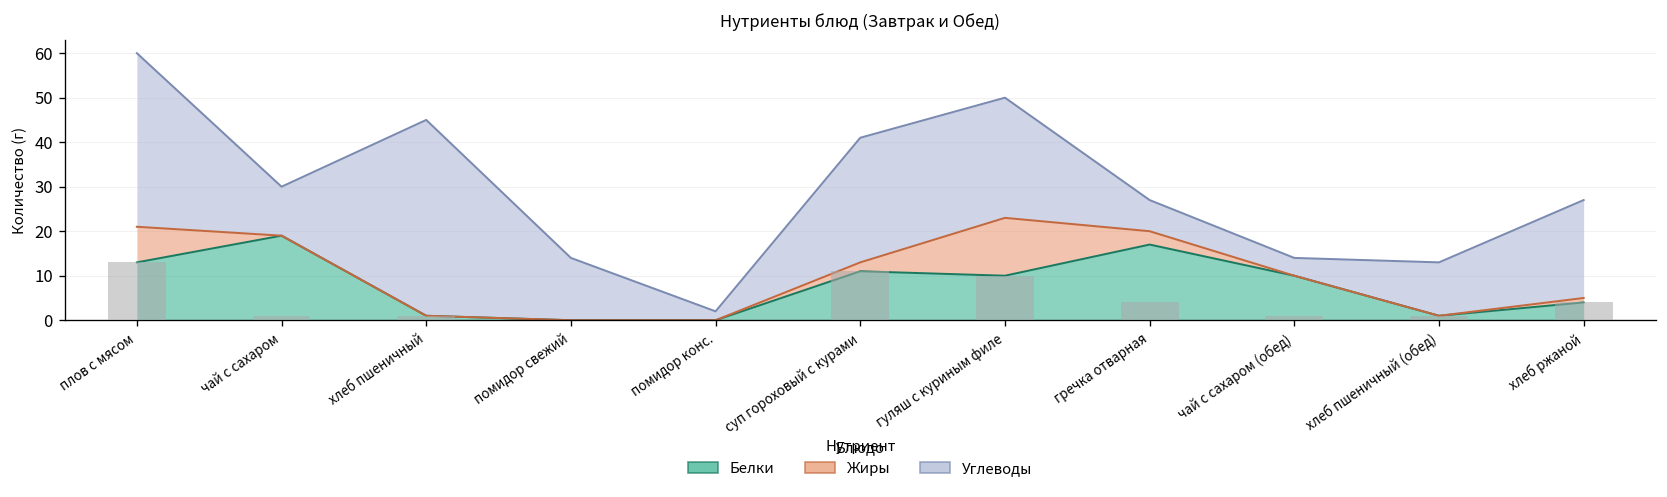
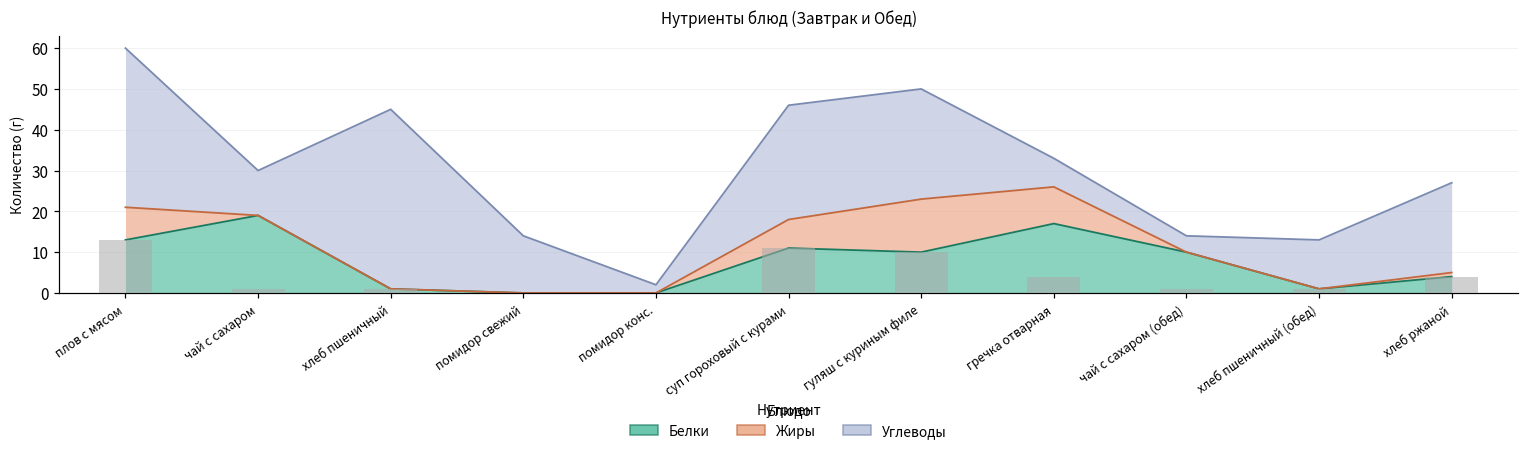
  {
    "Белки": {
      "плов с мясом": 13,
      "суп гороховый с курами": 11,
      "гуляш с куриным филе": 10,
      "гречка отварная": 17,
      "хлеб ржаной": 4
    },
    "Жиры": {
      "плов с мясом": 8,
-     "суп гороховый с курами": 2,
+     "суп гороховый с курами": 7,
      "гуляш с куриным филе": 13,
-     "гречка отварная": 3,
+     "гречка отварная": 9,
      "хлеб ржаной": 1
    }
  }
